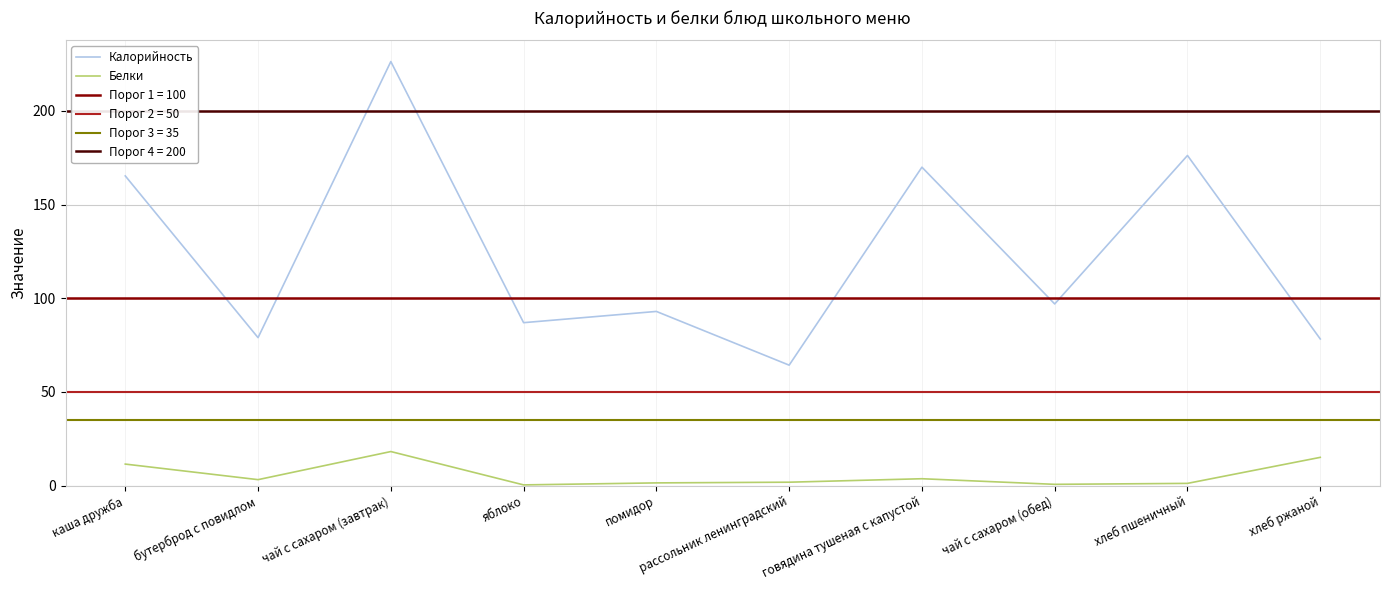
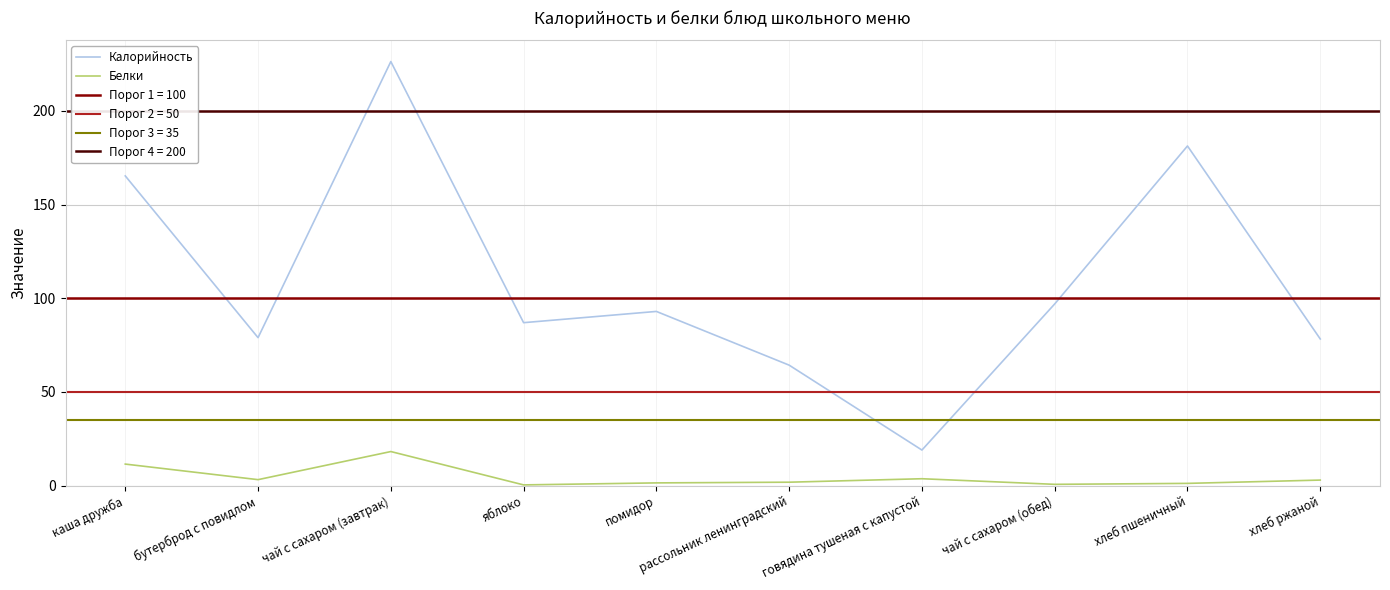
  {
    "Калорийность": {
      "каша дружба": 165,
      "бутерброд с повидлом": 79,
      "чай с сахаром (завтрак)": 226,
      "яблоко": 87,
      "помидор": 93,
      "рассольник ленинградский": 64,
-     "говядина тушеная с капустой": 170,
+     "говядина тушеная с капустой": 19,
      "чай с сахаром (обед)": 97,
-     "хлеб пшеничный": 176,
+     "хлеб пшеничный": 181,
      "хлеб ржаной": 78
    },
    "Белки": {
      "каша дружба": 12,
      "бутерброд с повидлом": 3,
      "чай с сахаром (завтрак)": 18,
      "яблоко": 0,
      "помидор": 1,
      "рассольник ленинградский": 2,
      "говядина тушеная с капустой": 4,
      "чай с сахаром (обед)": 1,
      "хлеб пшеничный": 1,
-     "хлеб ржаной": 15
+     "хлеб ржаной": 3
    }
  }
